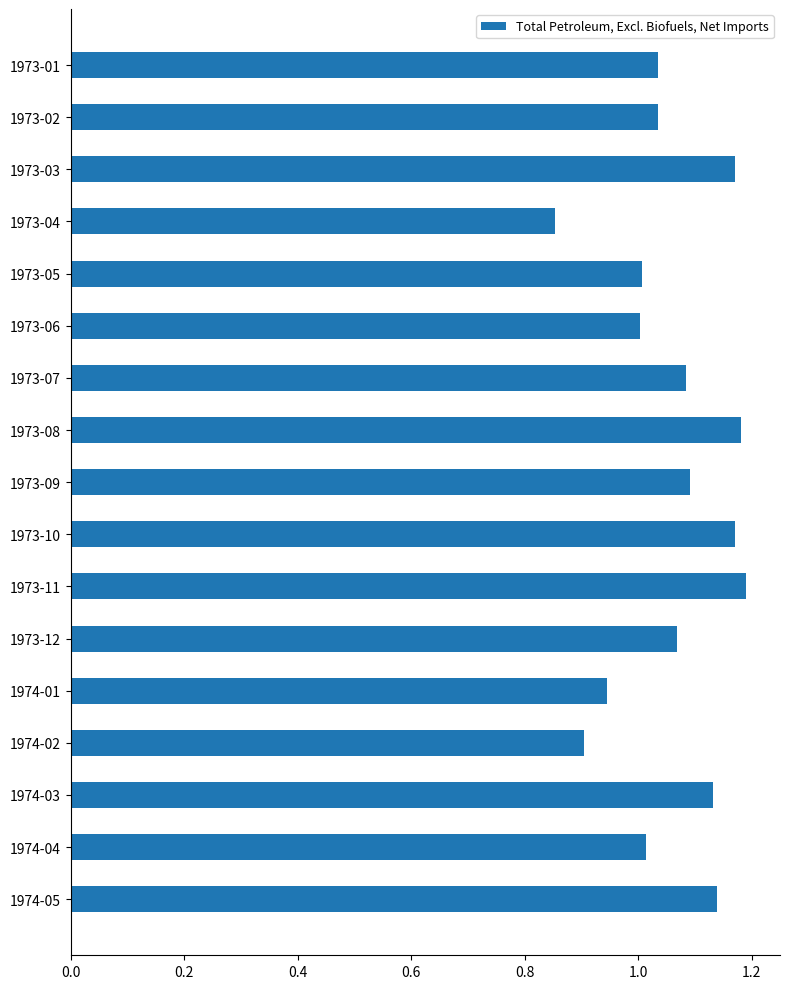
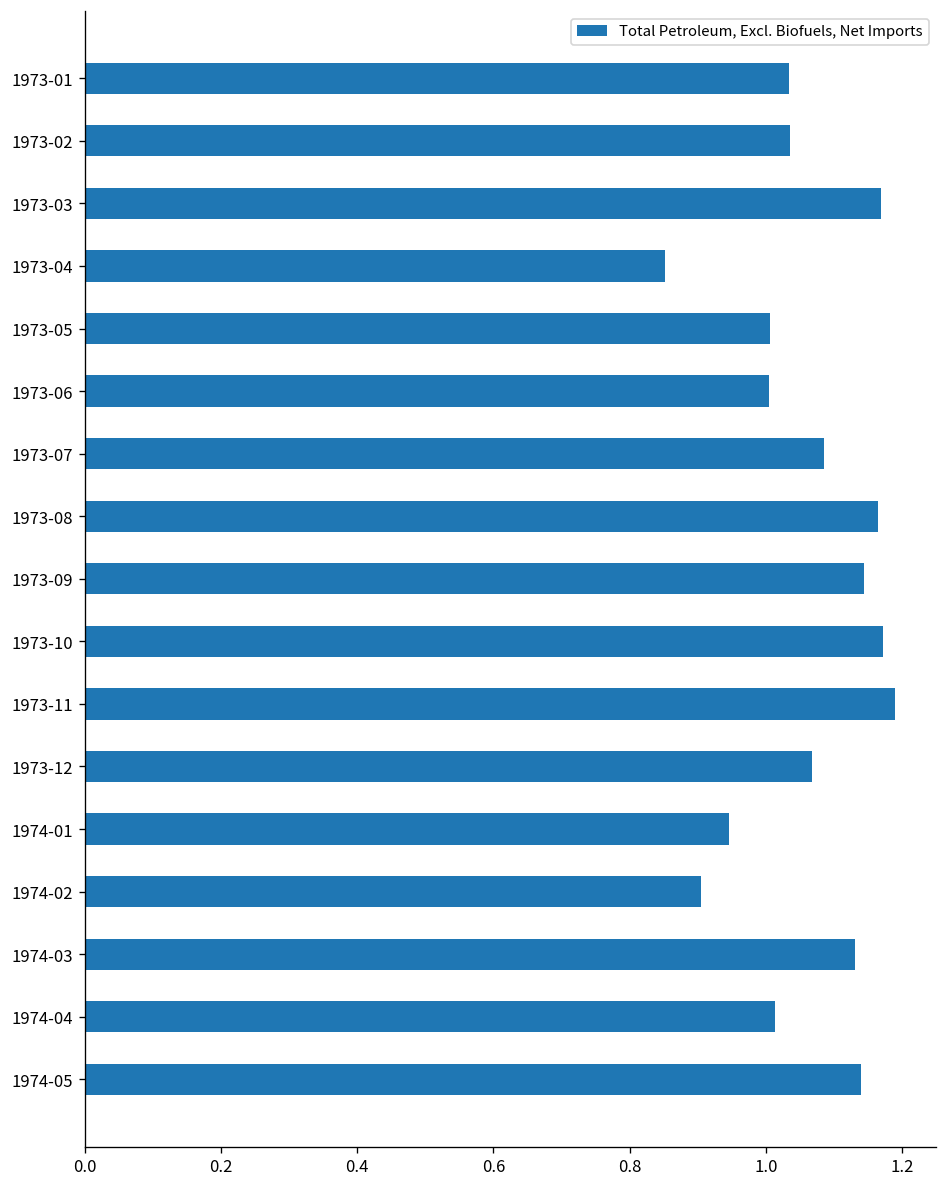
  {
    "1973-01": 1.03,
    "1973-02": 1.03,
    "1973-03": 1.17,
    "1973-04": 0.85,
    "1973-05": 1.01,
    "1973-06": 1.00,
    "1973-07": 1.09,
-   "1973-08": 1.18,
-   "1973-09": 1.09,
+   "1973-08": 1.17,
+   "1973-09": 1.14,
    "1973-10": 1.17,
    "1973-11": 1.19,
    "1973-12": 1.07,
    "1974-01": 0.95,
    "1974-02": 0.90,
    "1974-03": 1.13,
    "1974-04": 1.01,
    "1974-05": 1.14
  }
